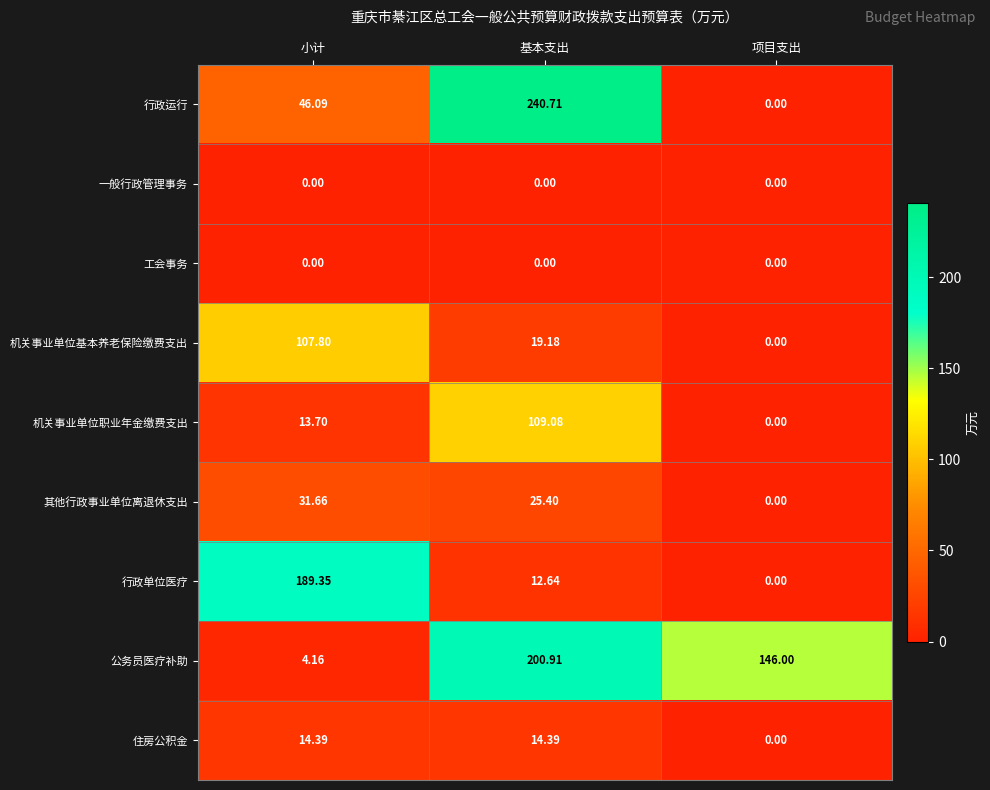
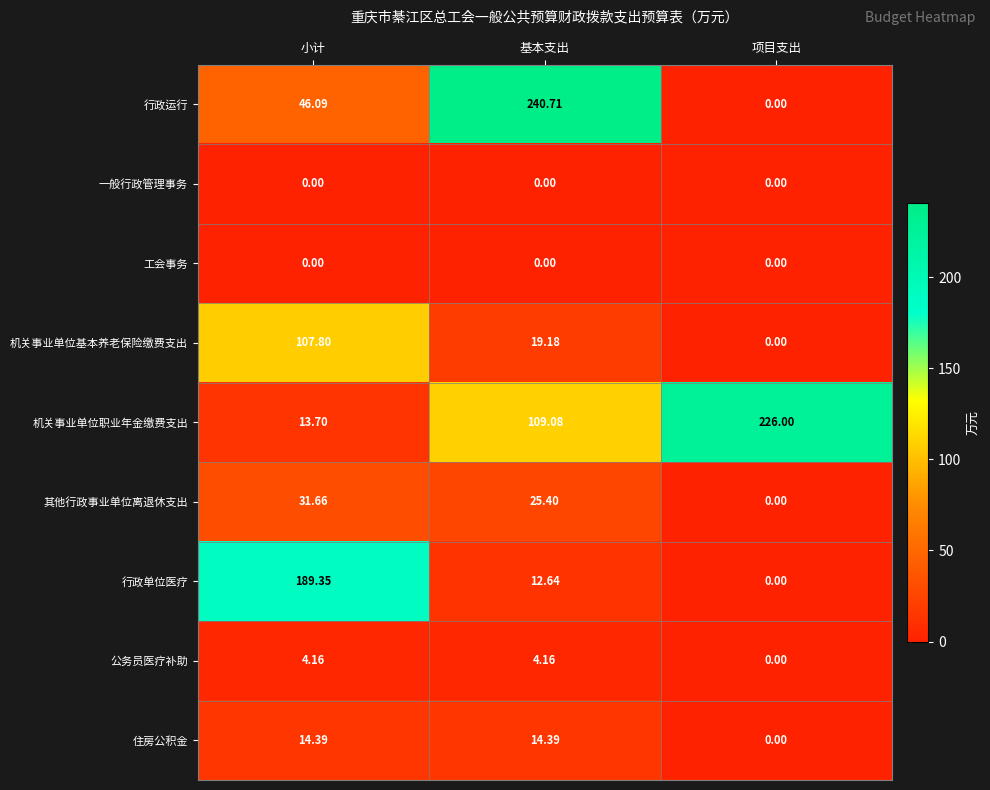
  {
    "行政运行": {
      "小计": 46.09,
      "基本支出": 240.71,
      "项目支出": 0.00
    },
    "一般行政管理事务": {
      "小计": 0.00,
      "基本支出": 0.00,
      "项目支出": 0.00
    },
    "工会事务": {
      "小计": 0.00,
      "基本支出": 0.00,
      "项目支出": 0.00
    },
    "机关事业单位基本养老保险缴费支出": {
      "小计": 107.80,
      "基本支出": 19.18,
      "项目支出": 0.00
    },
    "机关事业单位职业年金缴费支出": {
      "小计": 13.70,
      "基本支出": 109.08,
-     "项目支出": 0.00
+     "项目支出": 226.00
    },
    "其他行政事业单位离退休支出": {
      "小计": 31.66,
      "基本支出": 25.40,
      "项目支出": 0.00
    },
    "行政单位医疗": {
      "小计": 189.35,
      "基本支出": 12.64,
      "项目支出": 0.00
    },
    "公务员医疗补助": {
      "小计": 4.16,
-     "基本支出": 200.91,
-     "项目支出": 146.00
+     "基本支出": 4.16,
+     "项目支出": 0.00
    },
    "住房公积金": {
      "小计": 14.39,
      "基本支出": 14.39,
      "项目支出": 0.00
    }
  }
